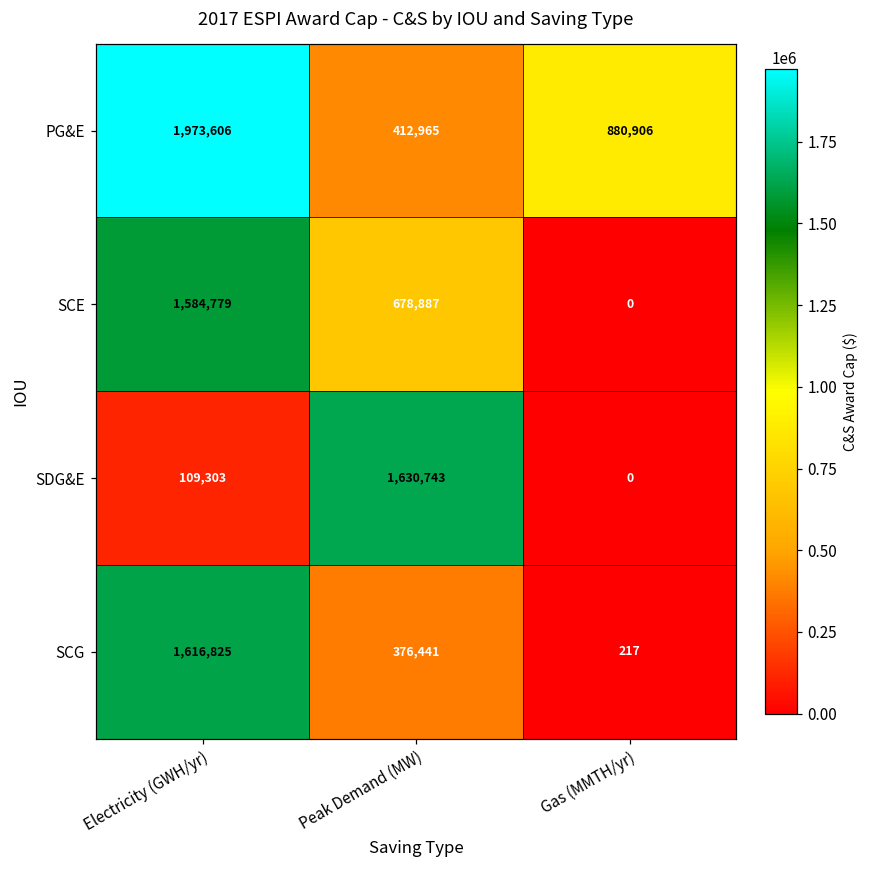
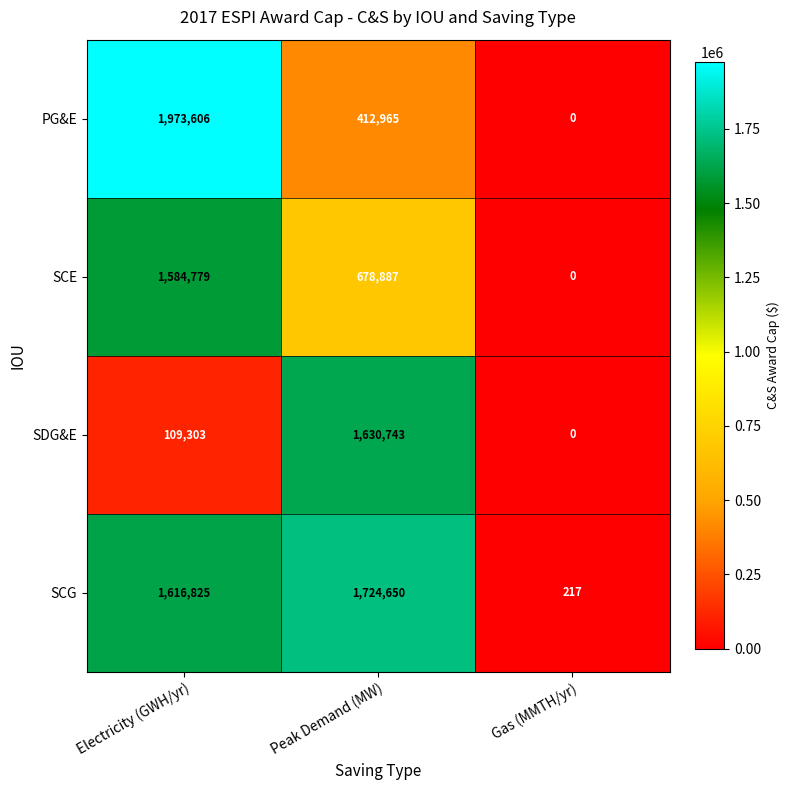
  {
    "PG&E": {
      "Electricity (GWH/yr)": "1,973,606",
      "Peak Demand (MW)": "412,965",
-     "Gas (MMTH/yr)": "880,906"
+     "Gas (MMTH/yr)": "0"
    },
    "SCE": {
      "Electricity (GWH/yr)": "1,584,779",
      "Peak Demand (MW)": "678,887",
      "Gas (MMTH/yr)": "0"
    },
    "SDG&E": {
      "Electricity (GWH/yr)": "109,303",
      "Peak Demand (MW)": "1,630,743",
      "Gas (MMTH/yr)": "0"
    },
    "SCG": {
      "Electricity (GWH/yr)": "1,616,825",
-     "Peak Demand (MW)": "376,441",
+     "Peak Demand (MW)": "1,724,650",
      "Gas (MMTH/yr)": "217"
    }
  }
